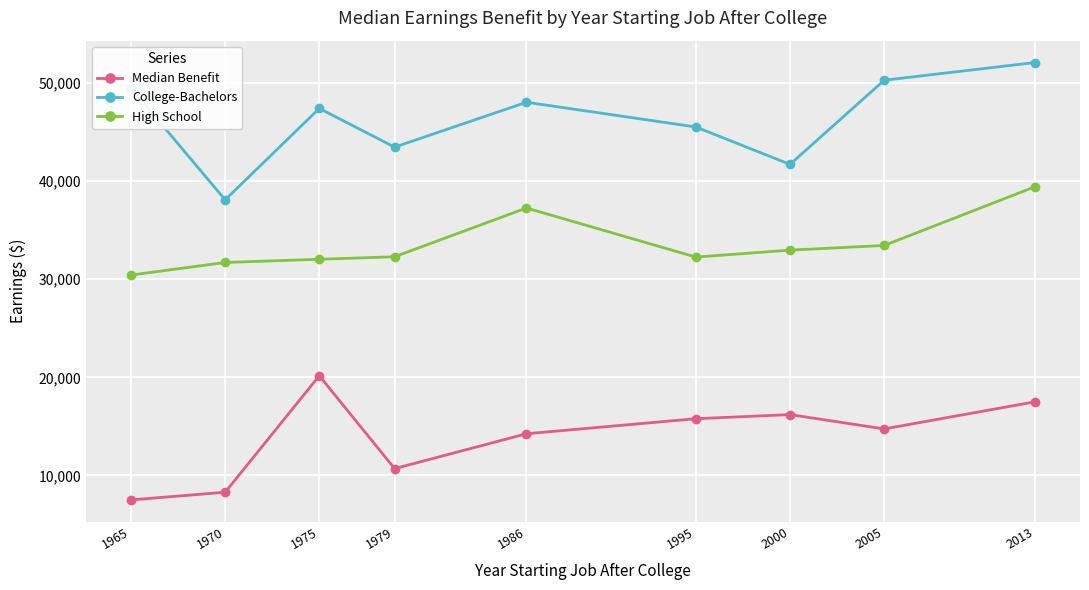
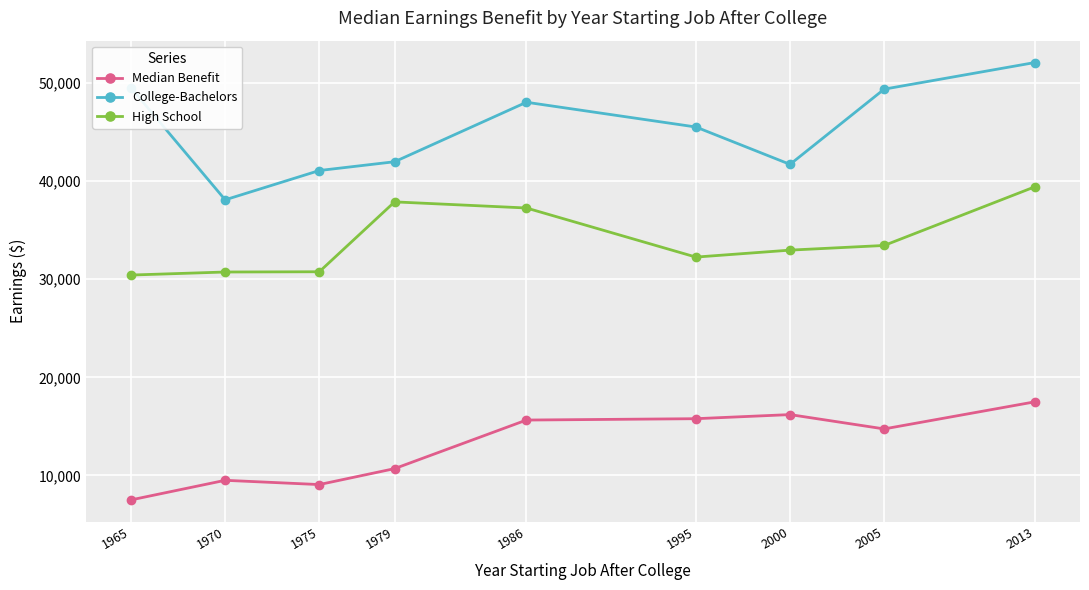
  {
    "Median Benefit": {
      "1965": "7,000",
-     "1970": "8,000",
-     "1975": "20,000",
+     "1970": "9,000",
+     "1975": "9,000",
      "1979": "11,000",
-     "1986": "14,000",
+     "1986": "16,000",
      "1995": "16,000",
      "2000": "16,000",
      "2005": "15,000",
      "2013": "18,000"
    },
    "College-Bachelors": {
      "1970": "38,000",
-     "1975": "47,000",
-     "1979": "43,000",
+     "1975": "41,000",
+     "1979": "42,000",
      "1986": "48,000",
      "1995": "46,000",
      "2000": "42,000",
-     "2005": "50,000",
+     "2005": "49,000",
      "2013": "52,000"
    },
    "High School": {
      "1965": "30,000",
-     "1970": "32,000",
-     "1975": "32,000",
-     "1979": "32,000",
+     "1970": "31,000",
+     "1975": "31,000",
+     "1979": "38,000",
      "1986": "37,000",
      "1995": "32,000",
      "2000": "33,000",
      "2005": "33,000",
      "2013": "39,000"
    }
  }
